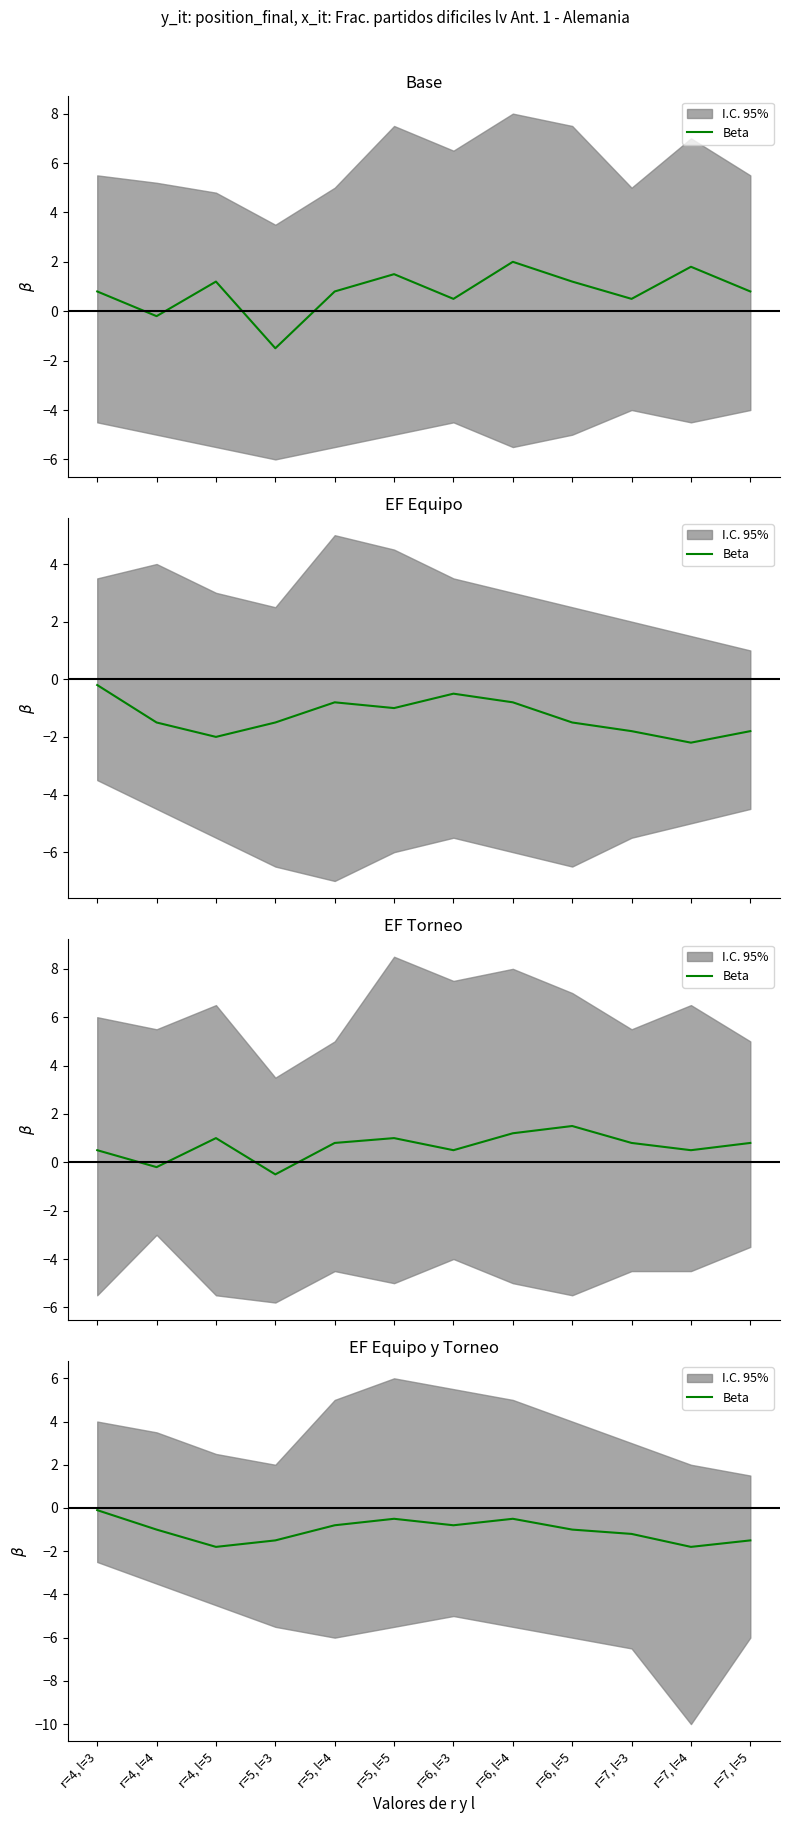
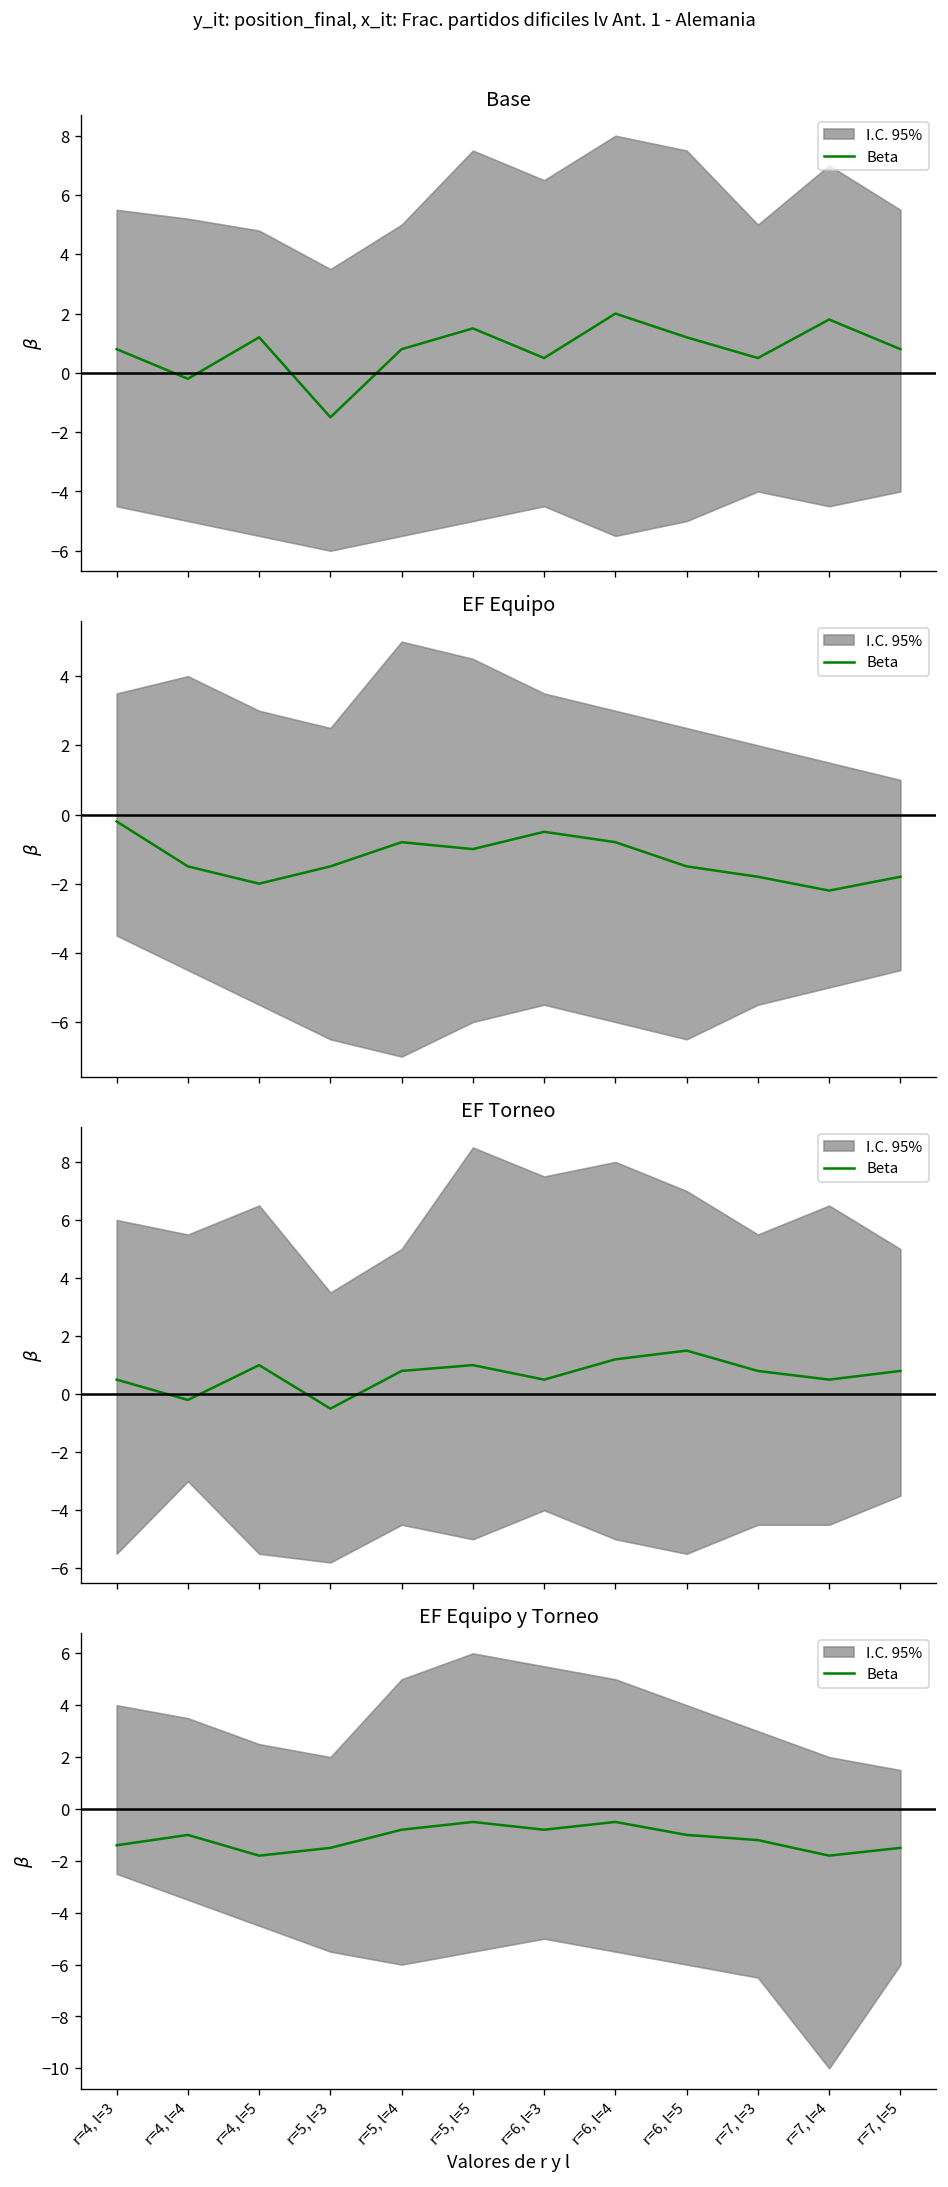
  {
    "EF Equipo y Torneo": {
      "Beta": {
-       "r=4, l=3": -0.1,
+       "r=4, l=3": -1.4,
        "r=4, l=4": -1.0,
        "r=4, l=5": -1.8,
        "r=5, l=3": -1.5,
        "r=5, l=4": -0.8,
        "r=5, l=5": -0.5,
        "r=6, l=3": -0.8,
        "r=6, l=4": -0.5,
        "r=6, l=5": -1.0,
        "r=7, l=3": -1.2,
        "r=7, l=4": -1.8,
        "r=7, l=5": -1.5
      }
    }
  }
